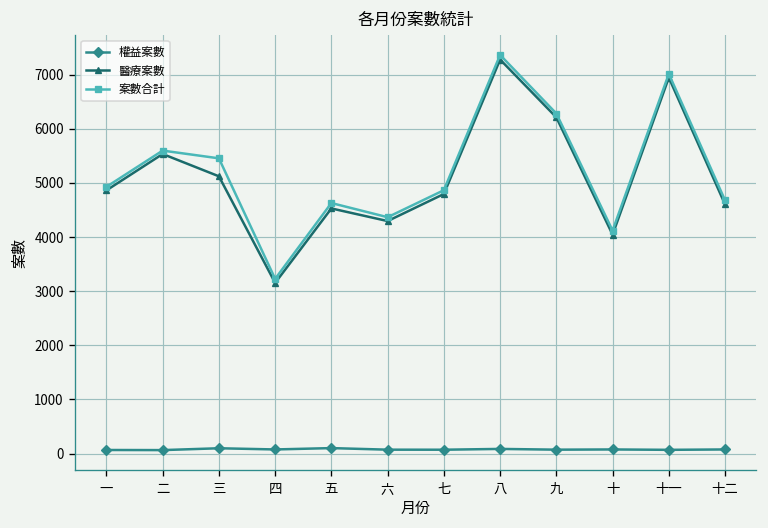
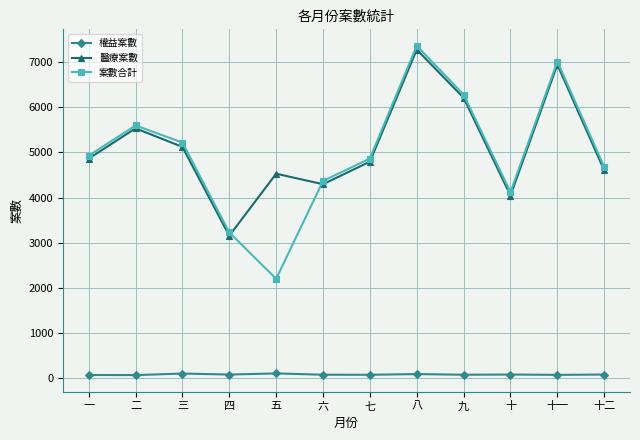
  {
    "案數合計": {
      "一": 4900,
      "二": 5600,
-     "三": 5500,
+     "三": 5200,
      "四": 3200,
-     "五": 4600,
+     "五": 2200,
      "六": 4400,
      "七": 4900,
      "八": 7400,
      "九": 6300,
      "十": 4100,
      "十一": 7000,
      "十二": 4700
    }
  }
